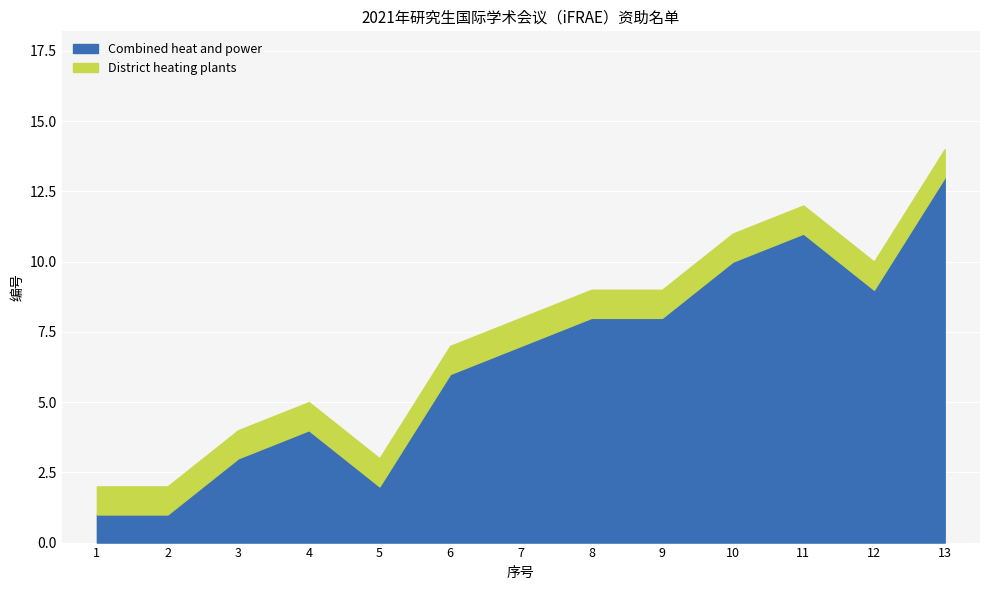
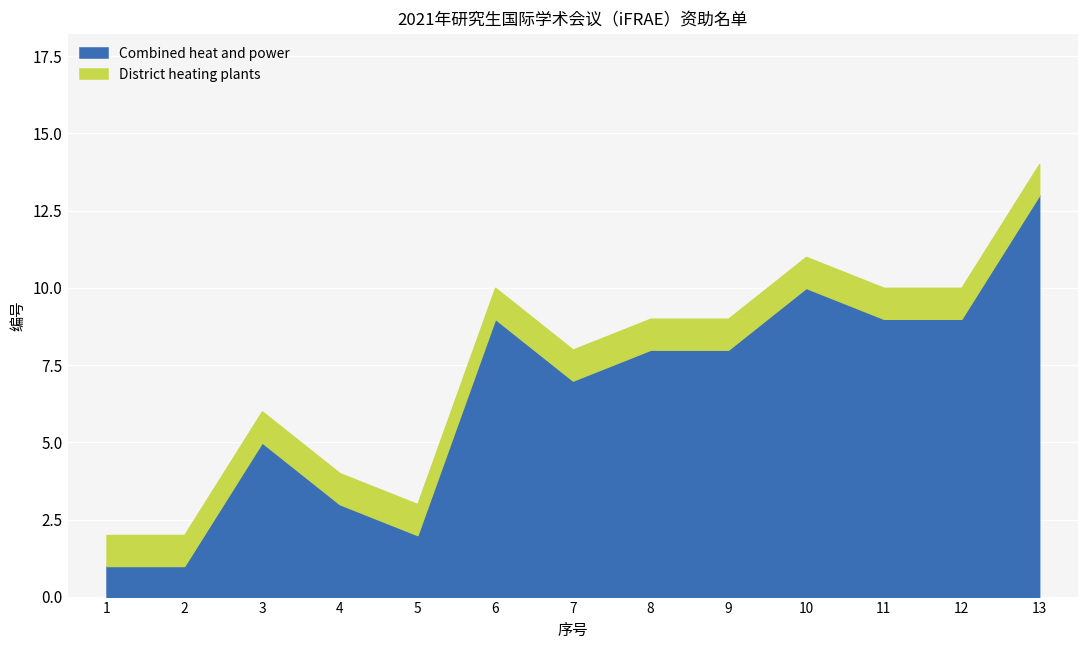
  {
    "Combined heat and power": {
-     "3": 3,
-     "4": 4,
-     "6": 6,
-     "11": 11
+     "3": 5,
+     "4": 3,
+     "6": 9,
+     "11": 9
    },
    "District heating plants": {
      "1": 1,
      "2": 1,
      "3": 1,
      "4": 1,
      "5": 1,
      "6": 1,
      "7": 1,
      "8": 1,
      "9": 1,
      "10": 1,
      "11": 1,
      "12": 1,
      "13": 1
    }
  }
